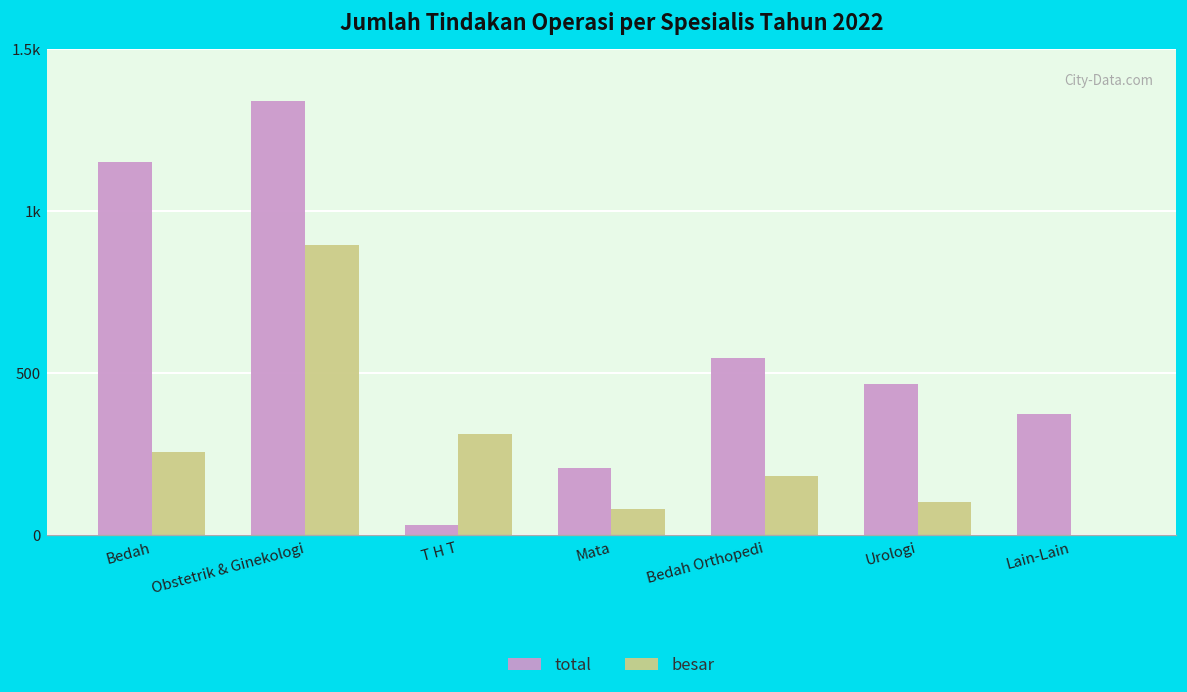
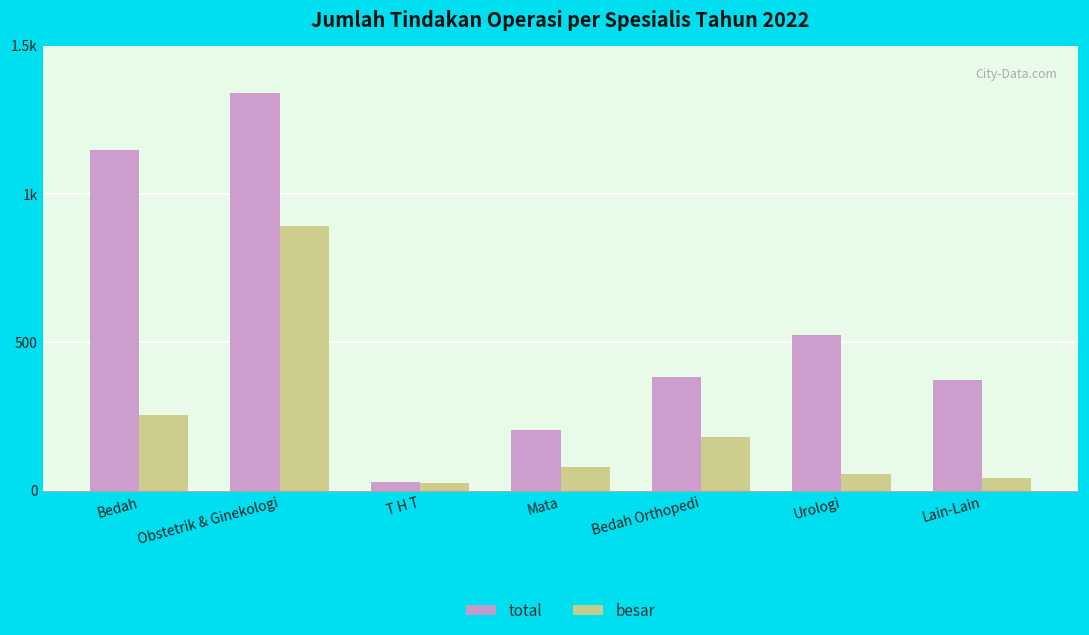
  {
    "total": {
      "Bedah": 1150,
      "Obstetrik & Ginekologi": 1340,
      "T H T": 30,
      "Mata": 210,
-     "Bedah Orthopedi": 550,
-     "Urologi": 470,
+     "Bedah Orthopedi": 380,
+     "Urologi": 520,
      "Lain-Lain": 370
    },
    "besar": {
      "Bedah": 260,
      "Obstetrik & Ginekologi": 890,
-     "T H T": 310,
+     "T H T": 30,
      "Mata": 80,
      "Bedah Orthopedi": 180,
-     "Urologi": 100,
-     "Lain-Lain": 0
+     "Urologi": 60,
+     "Lain-Lain": 40
    }
  }
